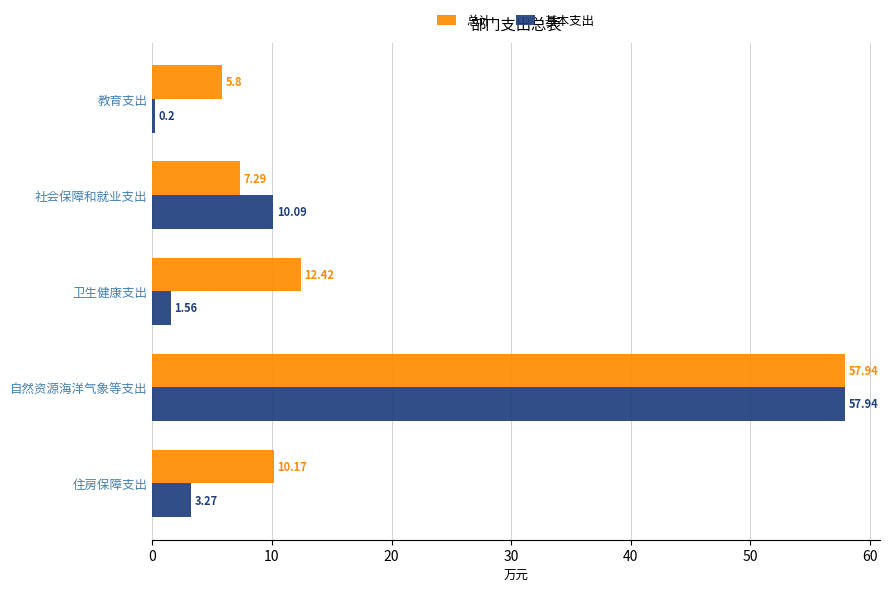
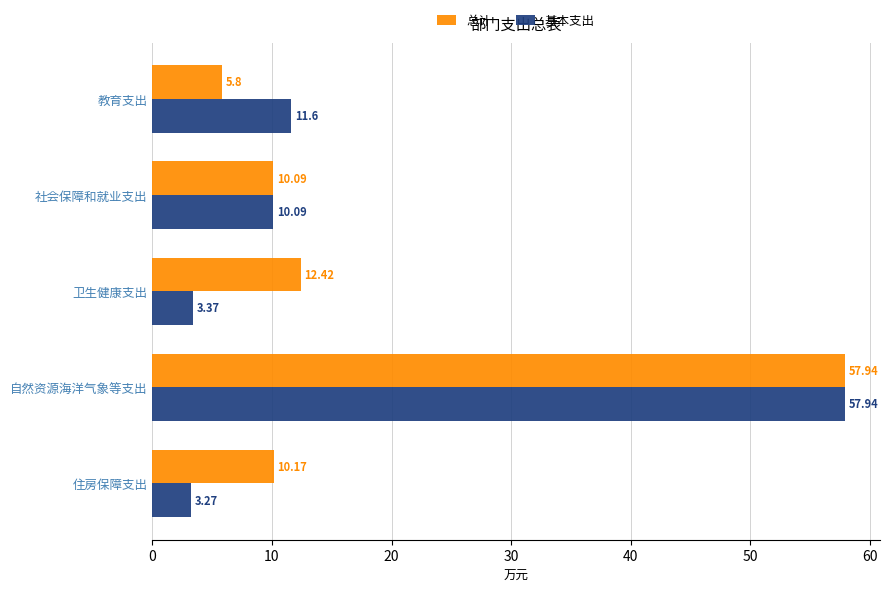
  {
    "总计": {
      "教育支出": 5.8,
-     "社会保障和就业支出": 7.29,
+     "社会保障和就业支出": 10.09,
      "卫生健康支出": 12.42,
      "自然资源海洋气象等支出": 57.94,
      "住房保障支出": 10.17
    },
    "基本支出": {
-     "教育支出": 0.2,
+     "教育支出": 11.6,
      "社会保障和就业支出": 10.09,
-     "卫生健康支出": 1.56,
+     "卫生健康支出": 3.37,
      "自然资源海洋气象等支出": 57.94,
      "住房保障支出": 3.27
    }
  }
